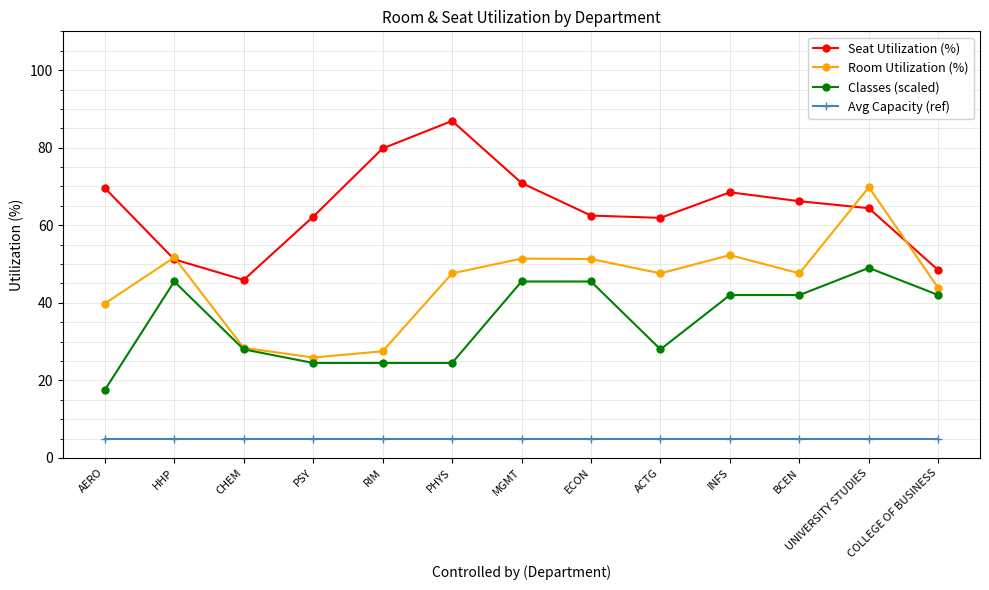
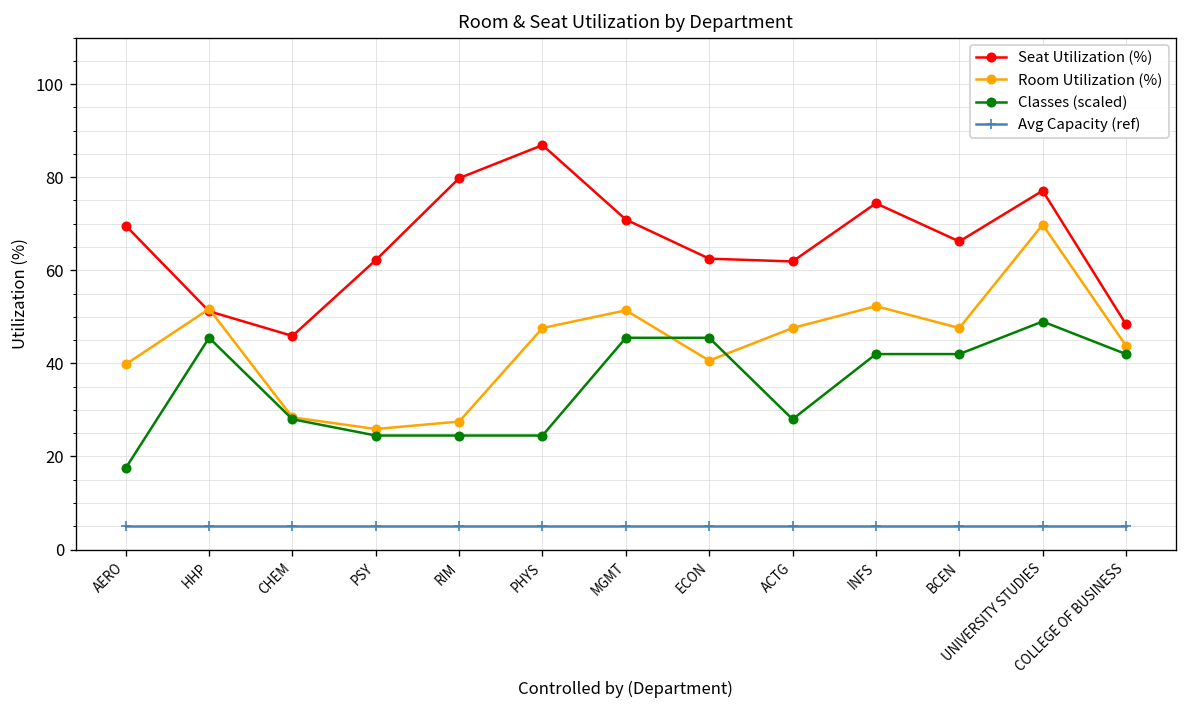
  {
    "Seat Utilization (%)": {
      "AERO": 70,
      "CHEM": 46,
      "PSY": 62,
      "RIM": 80,
      "PHYS": 87,
      "MGMT": 71,
      "ECON": 63,
      "ACTG": 62,
-     "INFS": 69,
+     "INFS": 74,
      "BCEN": 66,
-     "UNIVERSITY STUDIES": 64,
+     "UNIVERSITY STUDIES": 77,
      "COLLEGE OF BUSINESS": 48
    },
    "Room Utilization (%)": {
      "AERO": 40,
      "PSY": 26,
      "RIM": 28,
      "PHYS": 48,
      "MGMT": 51,
-     "ECON": 51,
+     "ECON": 41,
      "ACTG": 48,
      "INFS": 52,
      "BCEN": 48,
      "UNIVERSITY STUDIES": 70,
      "COLLEGE OF BUSINESS": 44
    },
    "Classes (scaled)": {
      "AERO": 18,
      "HHP": 46,
      "PSY": 25,
      "RIM": 25,
      "PHYS": 25,
      "MGMT": 46,
      "ECON": 46,
      "ACTG": 28,
      "INFS": 42,
      "BCEN": 42,
      "UNIVERSITY STUDIES": 49,
      "COLLEGE OF BUSINESS": 42
    },
    "Avg Capacity (ref)": {
      "AERO": 5,
      "HHP": 5,
      "CHEM": 5,
      "PSY": 5,
      "RIM": 5,
      "PHYS": 5,
      "MGMT": 5,
      "ECON": 5,
      "ACTG": 5,
      "INFS": 5,
      "BCEN": 5,
      "UNIVERSITY STUDIES": 5,
      "COLLEGE OF BUSINESS": 5
    }
  }
